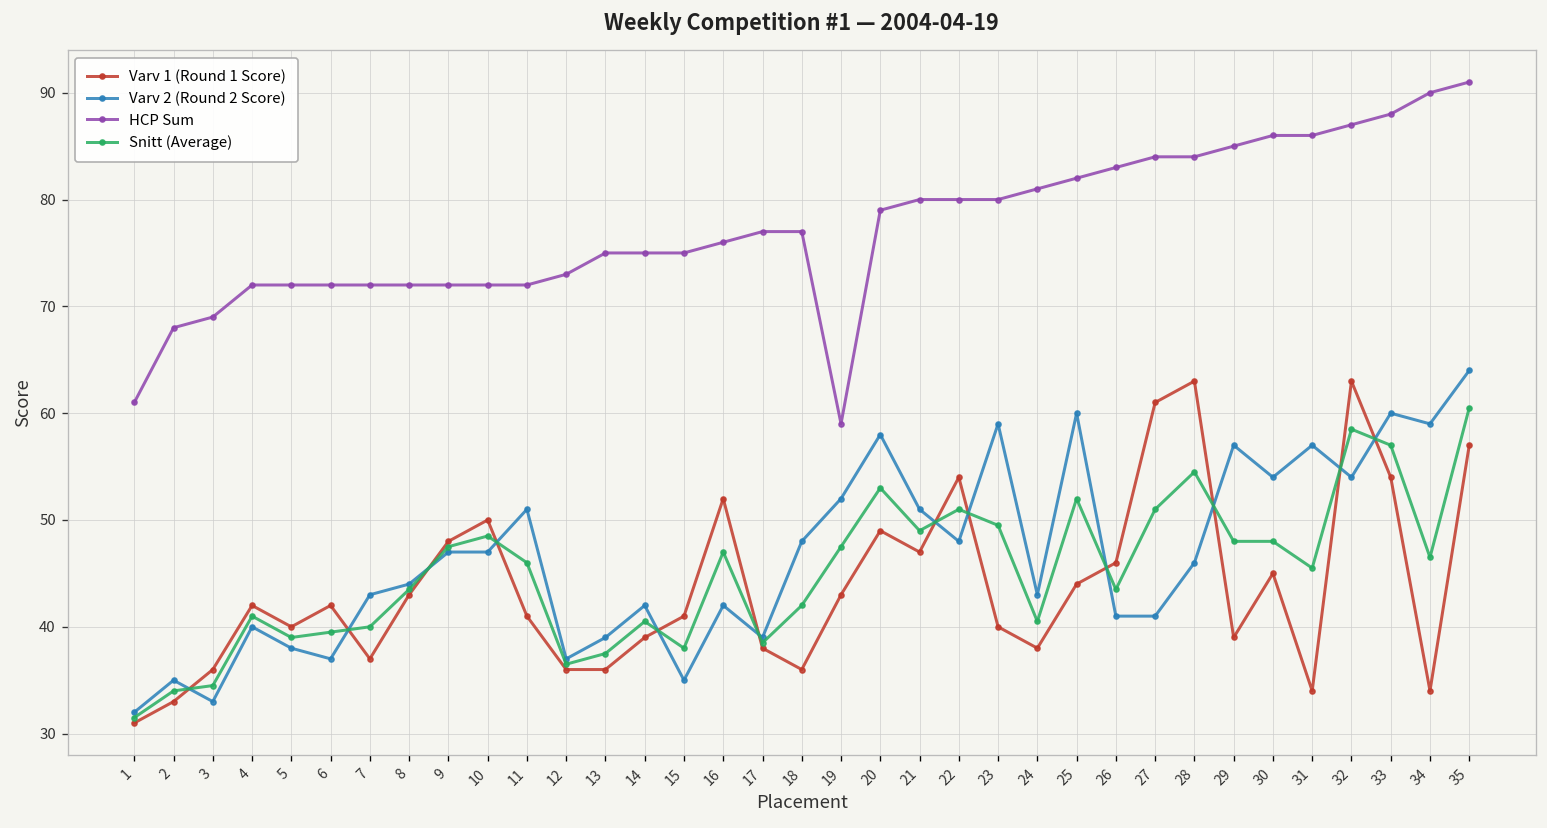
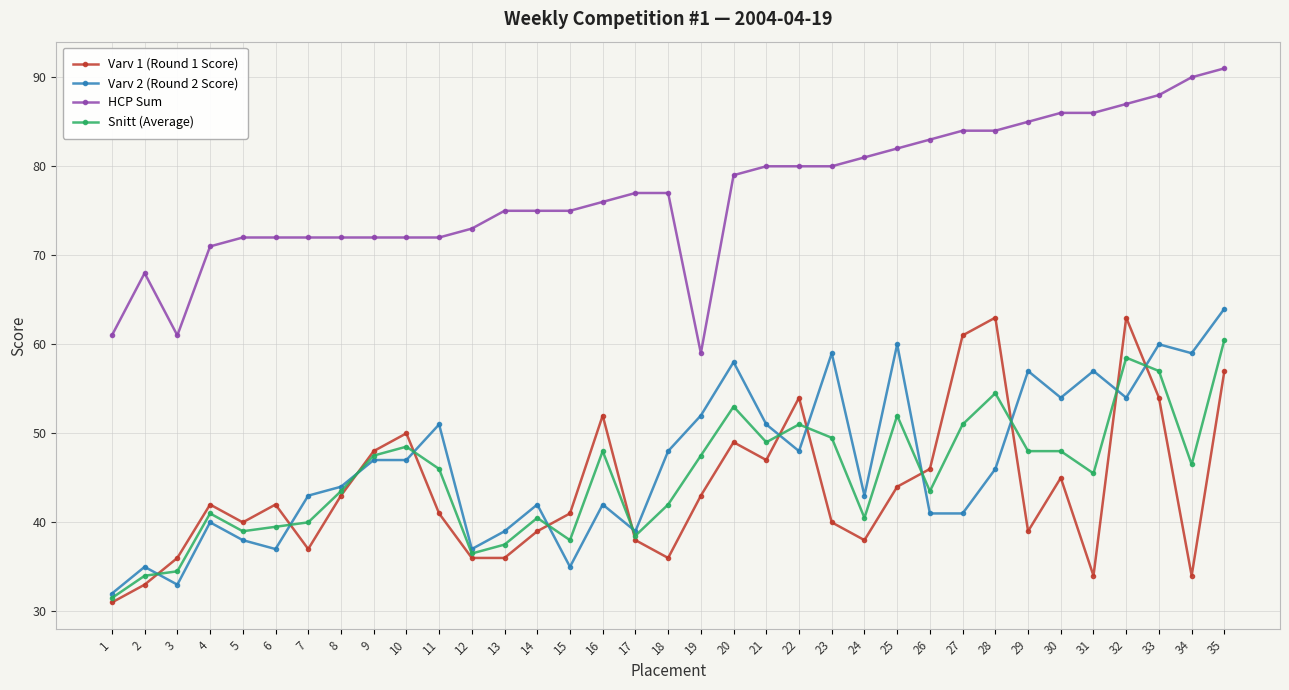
  {
    "Varv 1 (Round 1 Score)": {
      "1": 31,
      "2": 33,
      "3": 36,
      "4": 42,
      "5": 40,
      "6": 42,
      "7": 37,
      "8": 43,
      "9": 48,
      "10": 50,
      "11": 41,
      "12": 36,
      "13": 36,
      "14": 39,
      "15": 41,
      "16": 52,
      "17": 38,
      "18": 36,
      "19": 43,
      "20": 49,
      "21": 47,
      "22": 54,
      "23": 40,
      "24": 38,
      "25": 44,
      "26": 46,
      "27": 61,
      "28": 63,
      "29": 39,
      "30": 45,
      "31": 34,
      "32": 63,
      "33": 54,
      "34": 34,
      "35": 57
    },
    "Varv 2 (Round 2 Score)": {
      "1": 32,
      "2": 35,
      "3": 33,
      "4": 40,
      "5": 38,
      "6": 37,
      "7": 43,
      "8": 44,
      "9": 47,
      "10": 47,
      "11": 51,
      "12": 37,
      "13": 39,
      "14": 42,
      "15": 35,
      "16": 42,
      "17": 39,
      "18": 48,
      "19": 52,
      "20": 58,
      "21": 51,
      "22": 48,
      "23": 59,
      "24": 43,
      "25": 60,
      "26": 41,
      "27": 41,
      "28": 46,
      "29": 57,
      "30": 54,
      "31": 57,
      "32": 54,
      "33": 60,
      "34": 59,
      "35": 64
    },
    "HCP Sum": {
      "1": 61,
      "2": 68,
-     "3": 69,
-     "4": 72,
+     "3": 61,
+     "4": 71,
      "5": 72,
      "6": 72,
      "7": 72,
      "8": 72,
      "9": 72,
      "10": 72,
      "11": 72,
      "12": 73,
      "13": 75,
      "14": 75,
      "15": 75,
      "16": 76,
      "17": 77,
      "18": 77,
      "19": 59,
      "20": 79,
      "21": 80,
      "22": 80,
      "23": 80,
      "24": 81,
      "25": 82,
      "26": 83,
      "27": 84,
      "28": 84,
      "29": 85,
      "30": 86,
      "31": 86,
      "32": 87,
      "33": 88,
      "34": 90,
      "35": 91
    },
    "Snitt (Average)": {
      "1": 32,
      "2": 34,
      "3": 35,
      "4": 41,
      "5": 39,
      "6": 40,
      "7": 40,
      "8": 44,
      "9": 48,
      "10": 49,
      "11": 46,
      "12": 37,
      "13": 38,
      "14": 41,
      "15": 38,
-     "16": 47,
+     "16": 48,
      "17": 39,
      "18": 42,
      "19": 48,
      "20": 53,
      "21": 49,
      "22": 51,
      "23": 50,
      "24": 41,
      "25": 52,
      "26": 44,
      "27": 51,
      "28": 55,
      "29": 48,
      "30": 48,
      "31": 46,
      "32": 59,
      "33": 57,
      "34": 47,
      "35": 61
    }
  }
